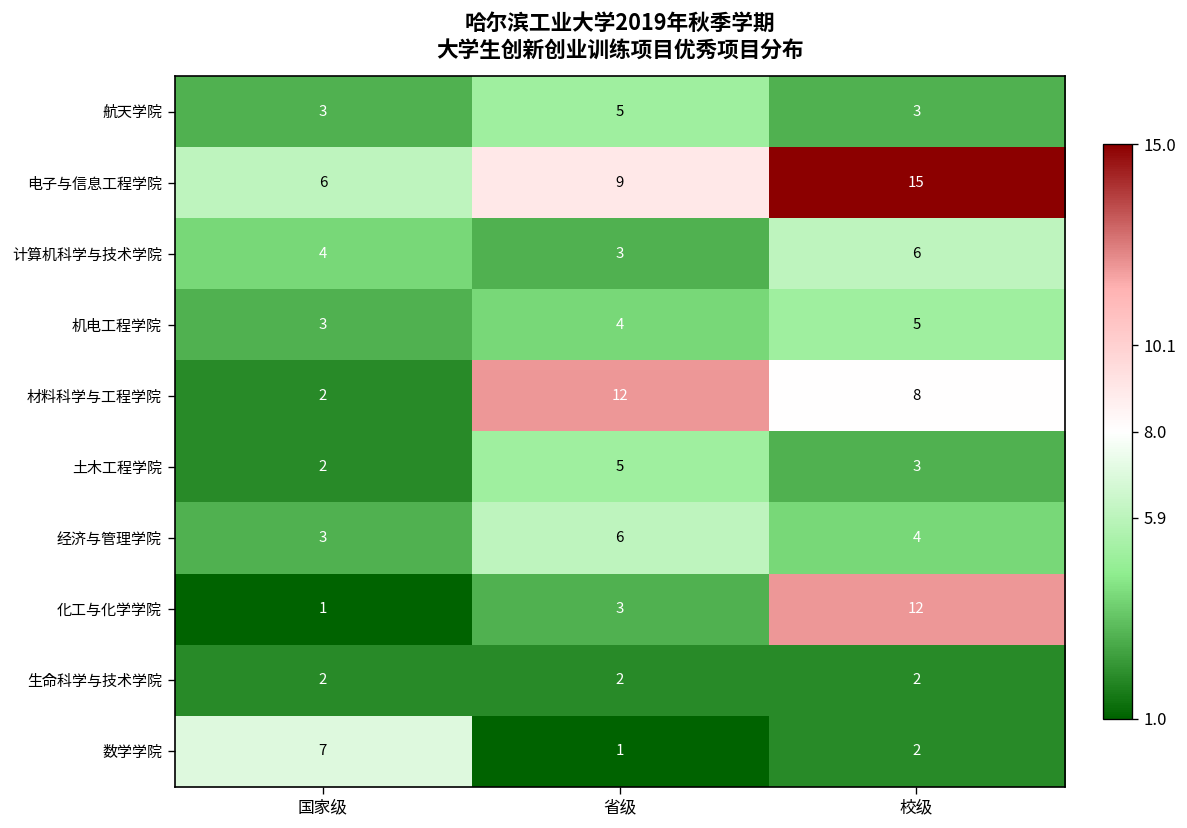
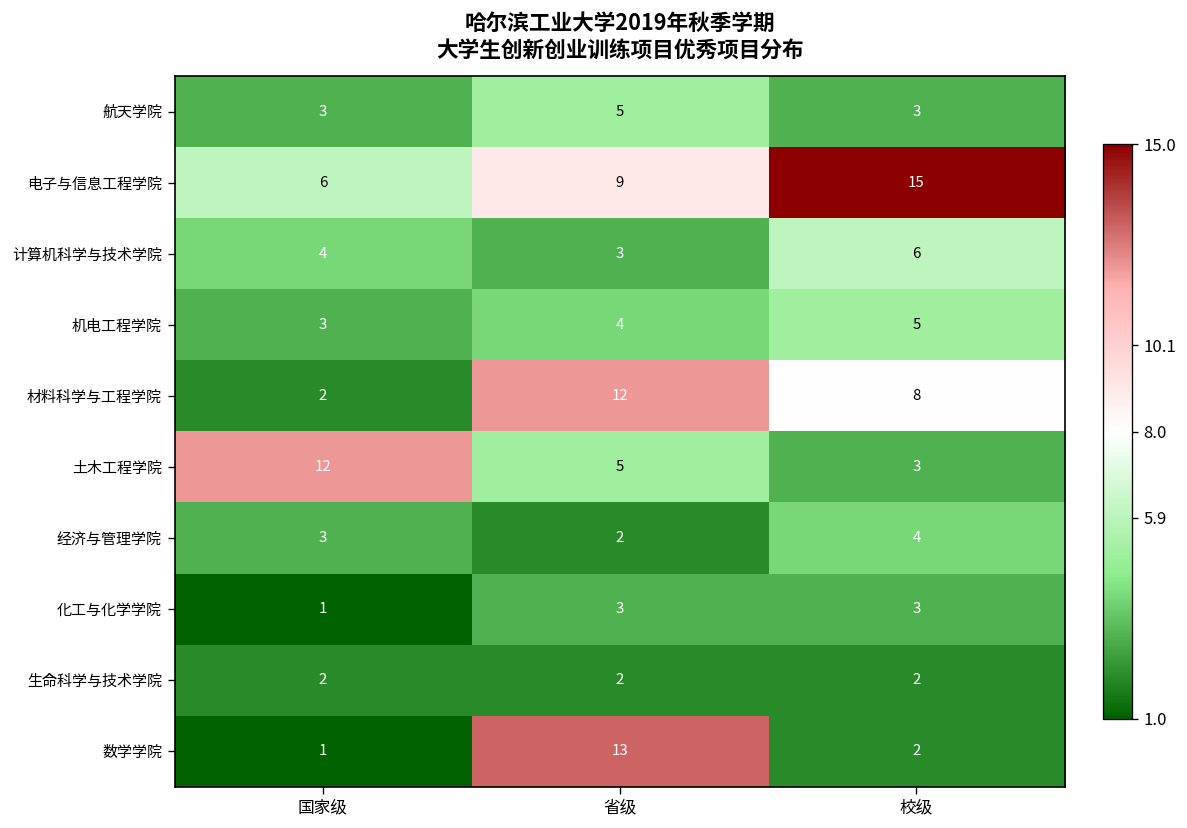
  {
    "航天学院": {
      "国家级": 3,
      "省级": 5,
      "校级": 3
    },
    "电子与信息工程学院": {
      "国家级": 6,
      "省级": 9,
      "校级": 15
    },
    "计算机科学与技术学院": {
      "国家级": 4,
      "省级": 3,
      "校级": 6
    },
    "机电工程学院": {
      "国家级": 3,
      "省级": 4,
      "校级": 5
    },
    "材料科学与工程学院": {
      "国家级": 2,
      "省级": 12,
      "校级": 8
    },
    "土木工程学院": {
-     "国家级": 2,
+     "国家级": 12,
      "省级": 5,
      "校级": 3
    },
    "经济与管理学院": {
      "国家级": 3,
-     "省级": 6,
+     "省级": 2,
      "校级": 4
    },
    "化工与化学学院": {
      "国家级": 1,
      "省级": 3,
-     "校级": 12
+     "校级": 3
    },
    "生命科学与技术学院": {
      "国家级": 2,
      "省级": 2,
      "校级": 2
    },
    "数学学院": {
-     "国家级": 7,
-     "省级": 1,
+     "国家级": 1,
+     "省级": 13,
      "校级": 2
    }
  }
